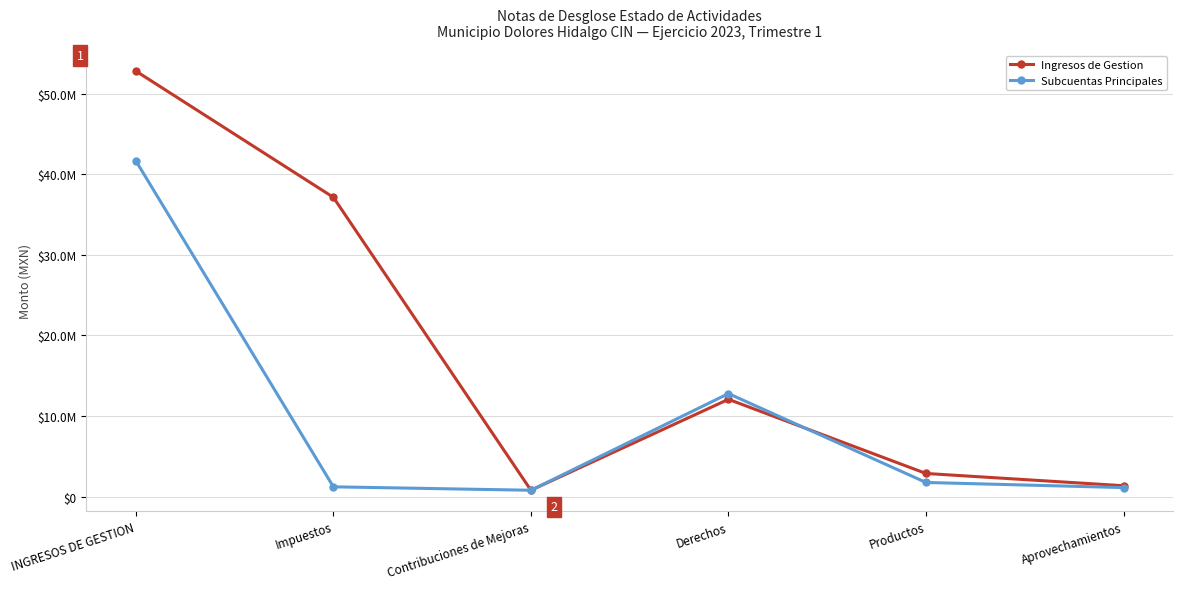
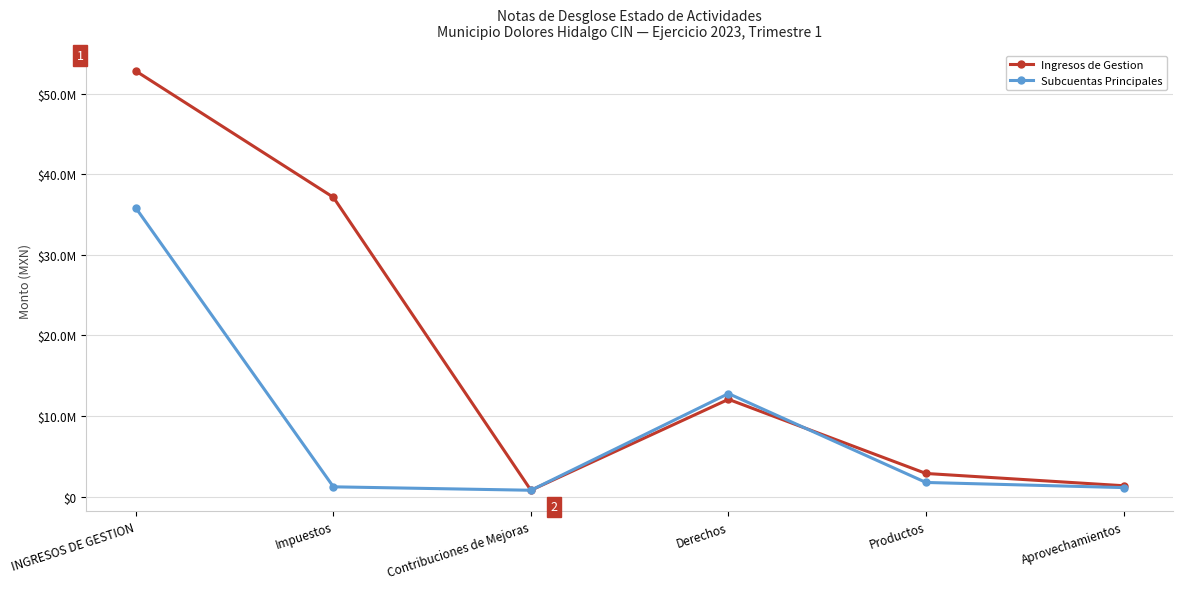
  {
    "Ingresos de Gestion": {
      "INGRESOS DE GESTION": "$53000000",
      "Impuestos": "$37000000",
      "Derechos": "$12000000",
      "Productos": "$3000000"
    },
    "Subcuentas Principales": {
-     "INGRESOS DE GESTION": "$42000000",
+     "INGRESOS DE GESTION": "$36000000",
      "Impuestos": "$1000000",
      "Derechos": "$13000000",
      "Productos": "$2000000"
    }
  }
